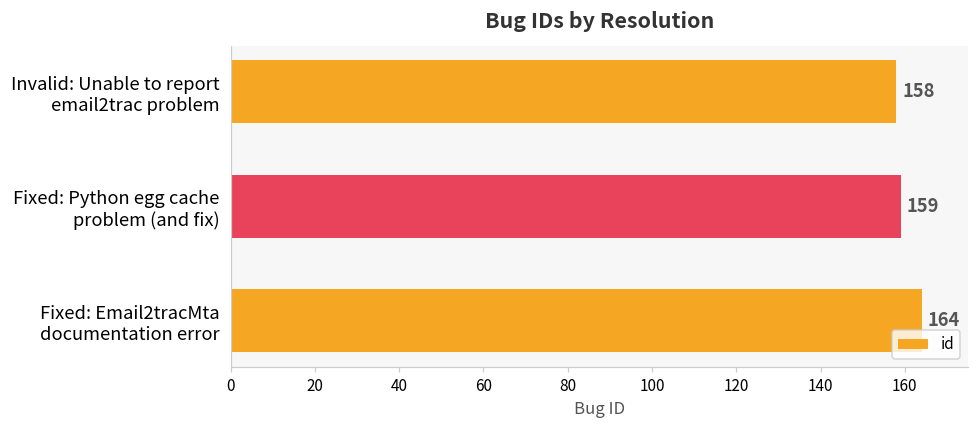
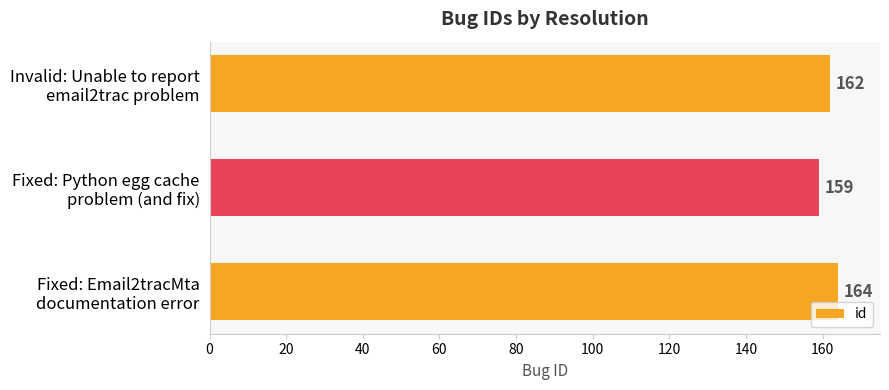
  {
-   "Invalid: Unable to report email2trac problem": 158,
+   "Invalid: Unable to report email2trac problem": 162,
    "Fixed: Python egg cache problem (and fix)": 159,
    "Fixed: Email2tracMta documentation error": 164
  }
